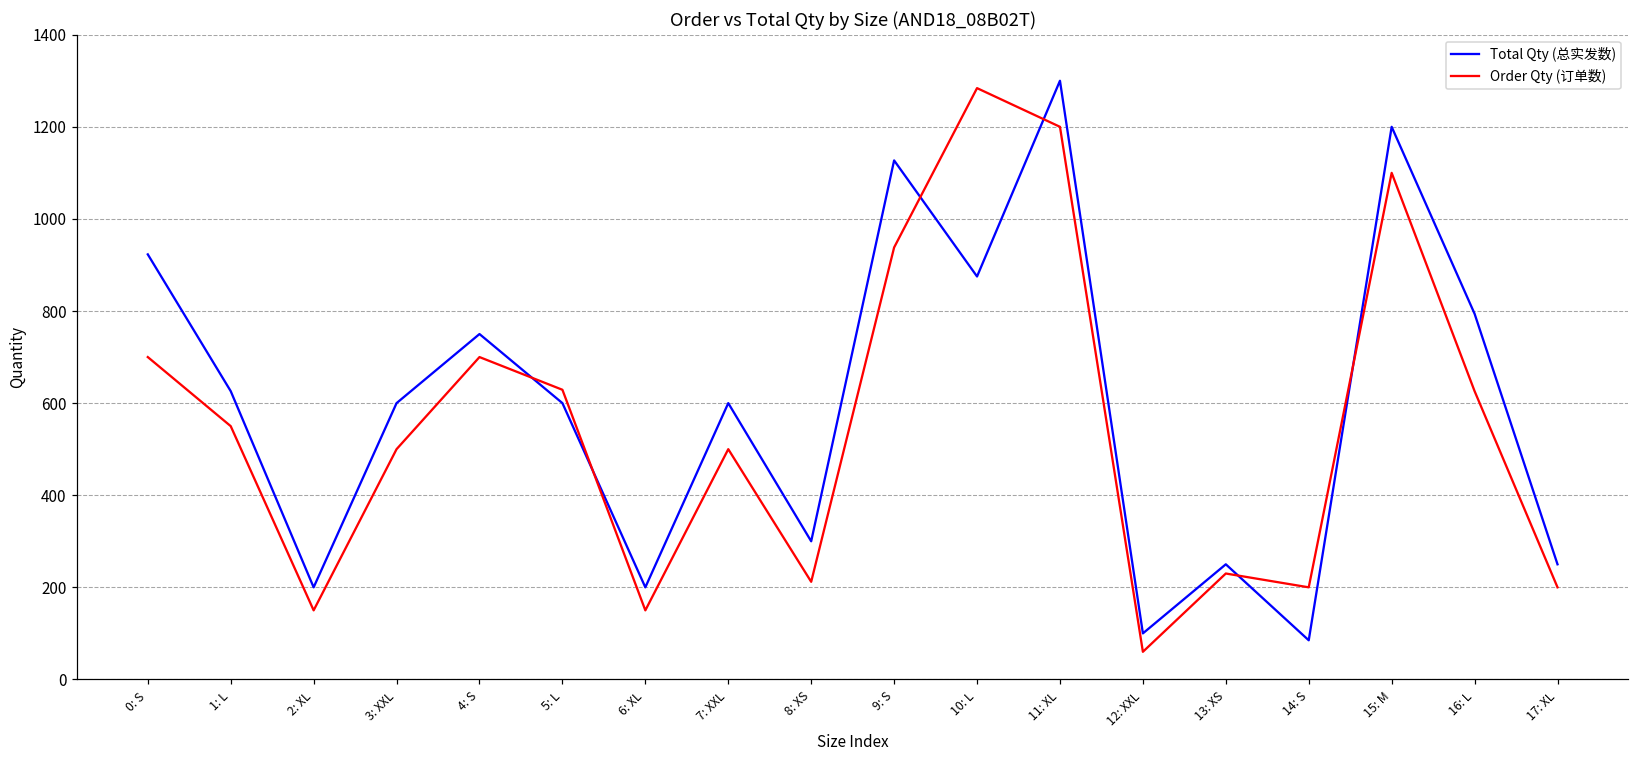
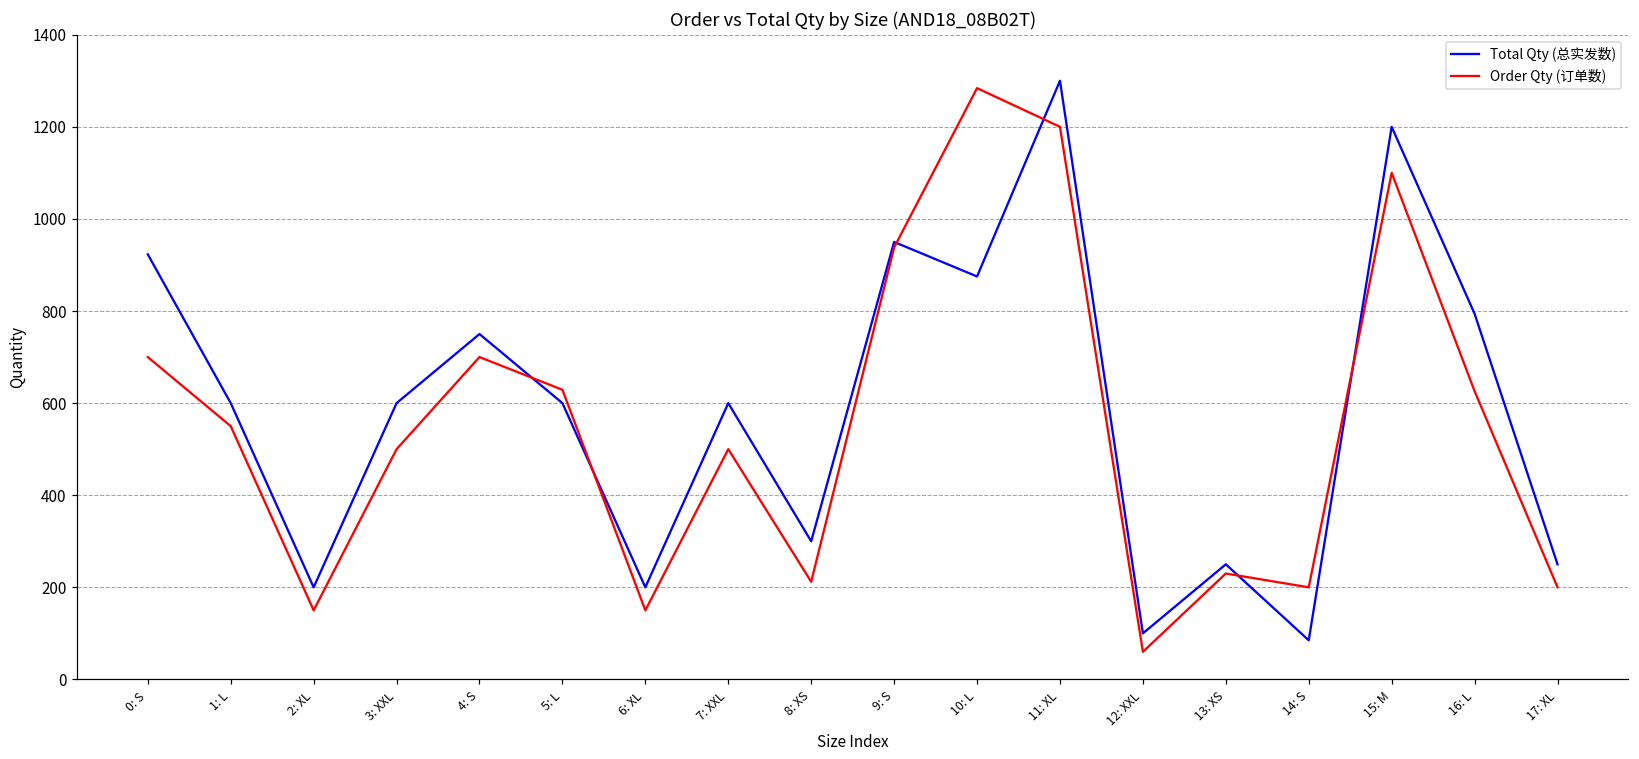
  {
    "Total Qty (总实发数)": {
      "0: S": 920,
-     "1: L": 630,
+     "1: L": 600,
      "2: XL": 200,
      "3: XXL": 600,
      "4: S": 750,
      "5: L": 600,
      "6: XL": 200,
      "7: XXL": 600,
      "8: XS": 300,
-     "9: S": 1130,
+     "9: S": 950,
      "10: L": 880,
      "11: XL": 1300,
      "12: XXL": 100,
      "13: XS": 250,
      "14: S": 90,
      "15: M": 1200,
      "16: L": 790,
      "17: XL": 250
    },
    "Order Qty (订单数)": {
      "0: S": 700,
      "1: L": 550,
      "2: XL": 150,
      "3: XXL": 500,
      "4: S": 700,
      "5: L": 630,
      "6: XL": 150,
      "7: XXL": 500,
      "8: XS": 210,
      "9: S": 940,
      "10: L": 1280,
      "11: XL": 1200,
      "12: XXL": 60,
      "13: XS": 230,
      "14: S": 200,
      "15: M": 1100,
      "16: L": 630,
      "17: XL": 200
    }
  }
